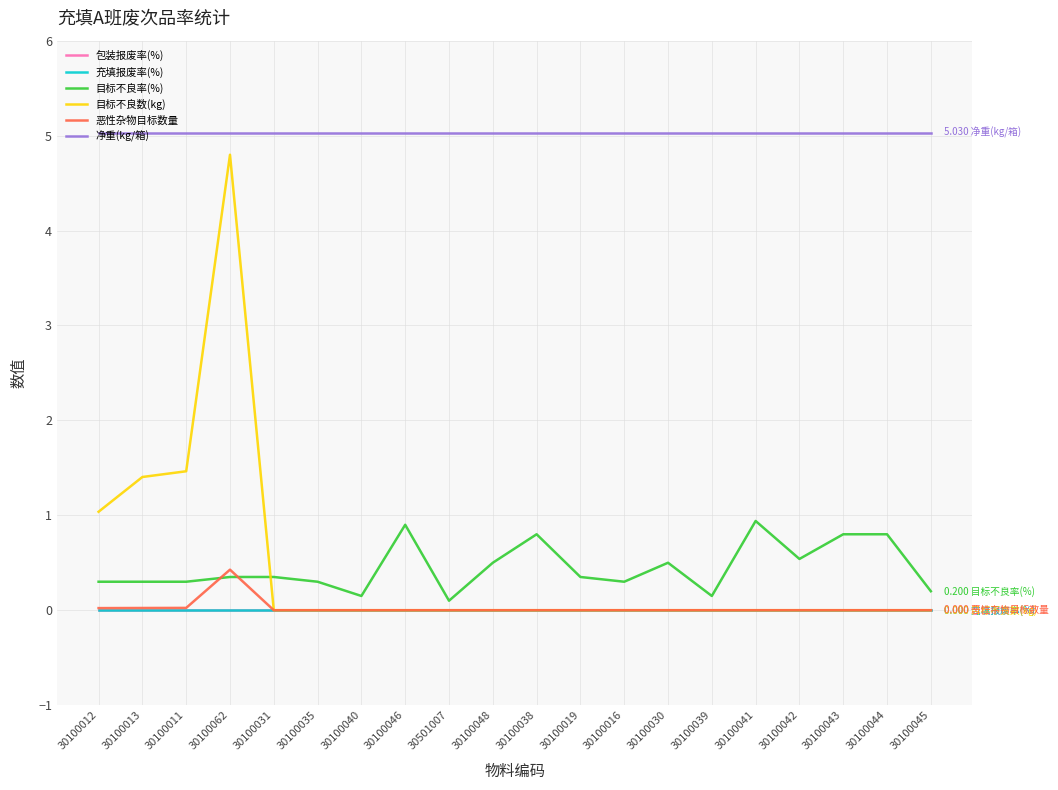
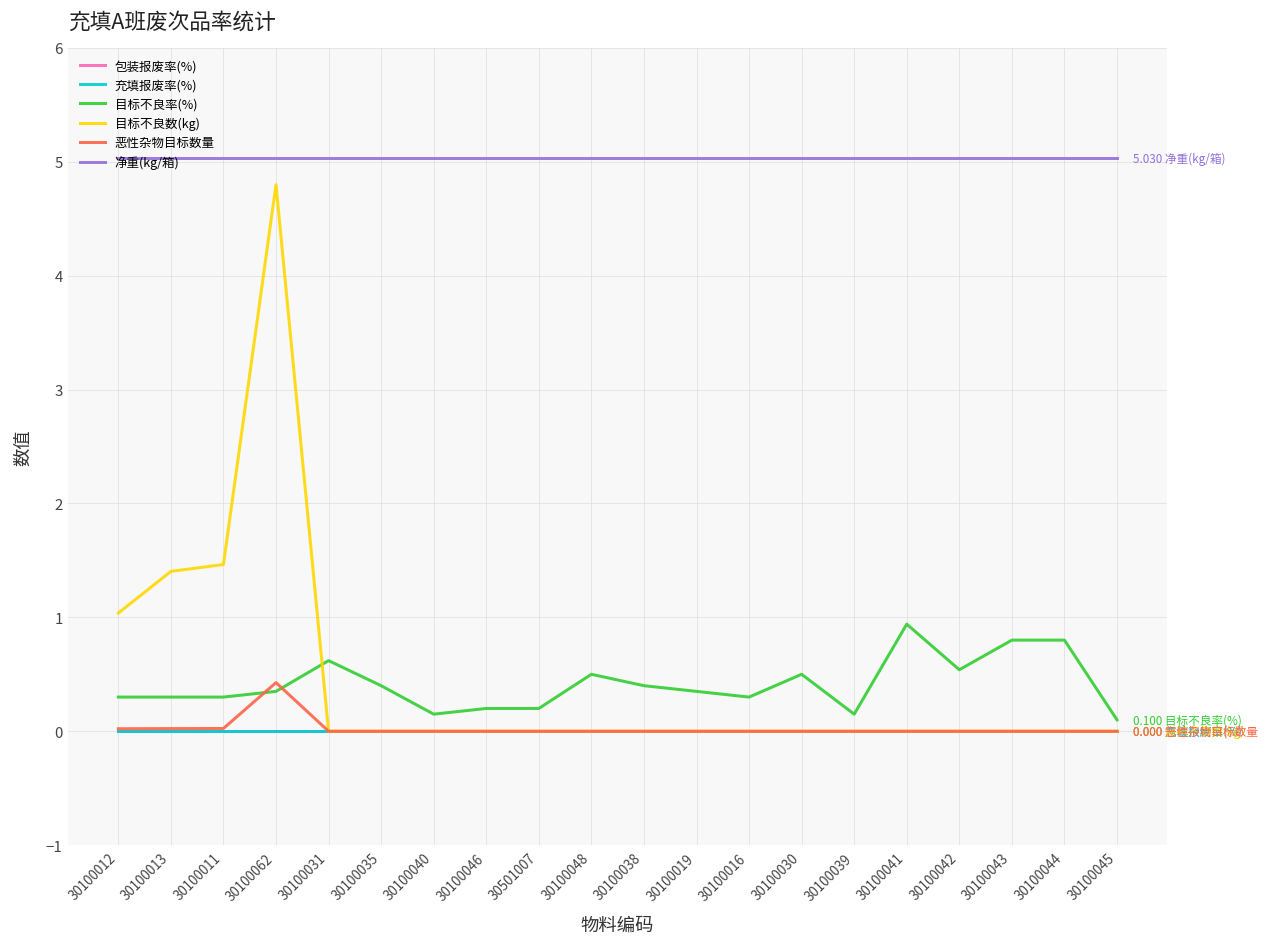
  {
    "充填报废率(%)": {
      "30100062": 0.0
    },
    "目标不良率(%)": {
-     "30100031": 0.4,
-     "30100035": 0.3,
-     "30100046": 0.9,
-     "30501007": 0.1,
-     "30100038": 0.8,
-     "30100045": 0.200
+     "30100031": 0.6,
+     "30100035": 0.4,
+     "30100046": 0.2,
+     "30501007": 0.2,
+     "30100038": 0.4,
+     "30100045": 0.100
    },
    "目标不良数(kg)": {
      "30100012": 1.0,
      "30100013": 1.4,
      "30100011": 1.5,
      "30100062": 4.8
    },
    "恶性杂物目标数量": {
      "30100062": 0.4
    },
    "净重(kg/箱)": {
      "30100045": 5.030
    }
  }
